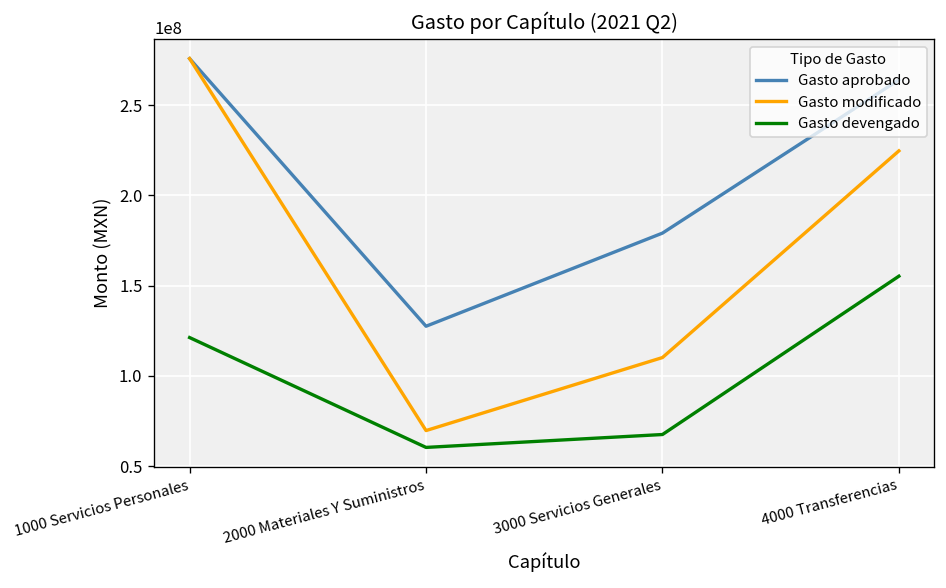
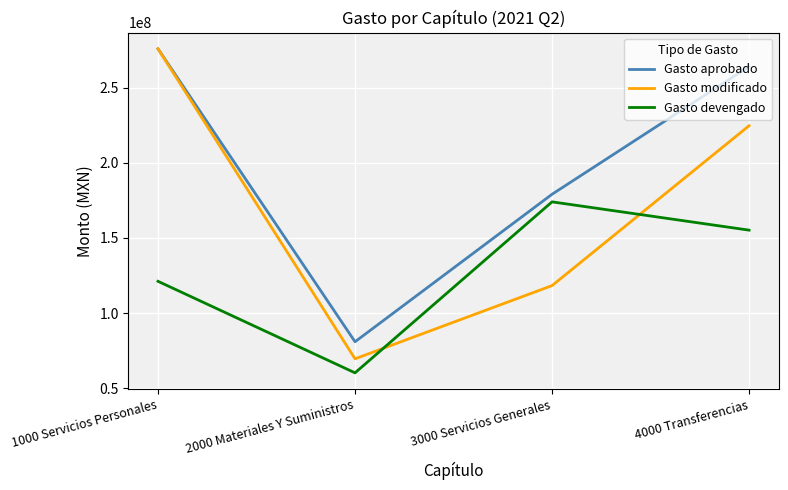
  {
    "Gasto aprobado": {
-     "2000 Materiales Y Suministros": 127000000,
+     "2000 Materiales Y Suministros": 81000000,
      "3000 Servicios Generales": 179000000
    },
    "Gasto modificado": {
      "2000 Materiales Y Suministros": 70000000,
-     "3000 Servicios Generales": 110000000,
+     "3000 Servicios Generales": 118000000,
      "4000 Transferencias": 225000000
    },
    "Gasto devengado": {
      "1000 Servicios Personales": 121000000,
      "2000 Materiales Y Suministros": 60000000,
-     "3000 Servicios Generales": 67000000,
+     "3000 Servicios Generales": 174000000,
      "4000 Transferencias": 155000000
    }
  }
